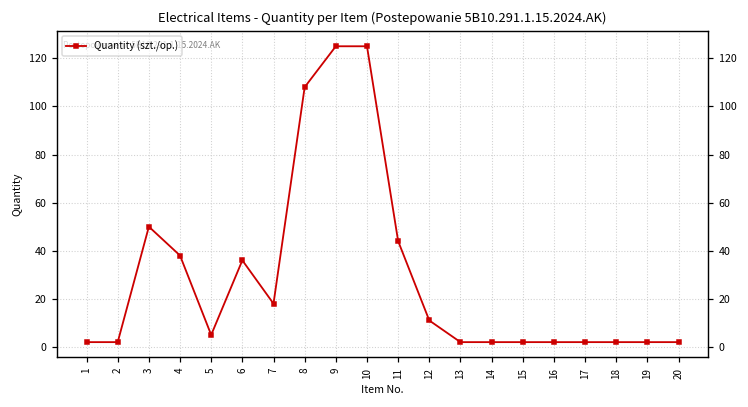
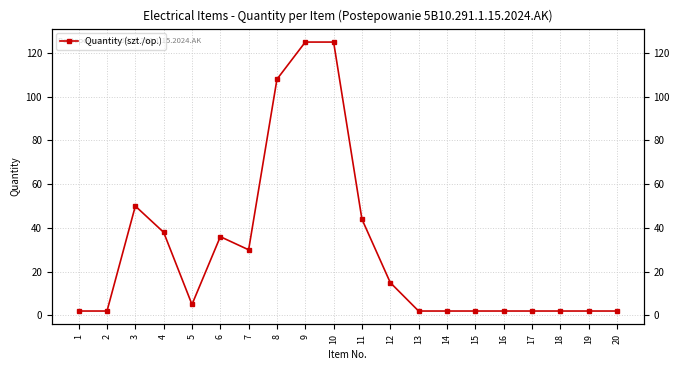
  {
    "1": 2,
    "2": 2,
    "3": 50,
    "4": 38,
    "5": 5,
    "6": 36,
-   "7": 18,
+   "7": 30,
    "8": 108,
    "9": 125,
    "10": 125,
    "11": 44,
-   "12": 11,
+   "12": 15,
    "13": 2,
    "14": 2,
    "15": 2,
    "16": 2,
    "17": 2,
    "18": 2,
    "19": 2,
    "20": 2
  }
